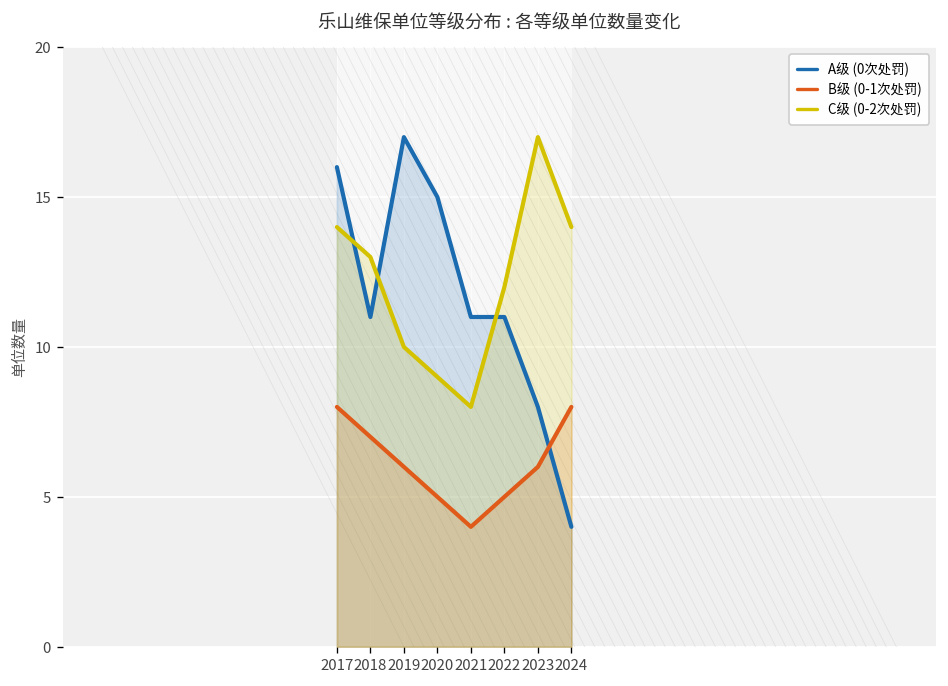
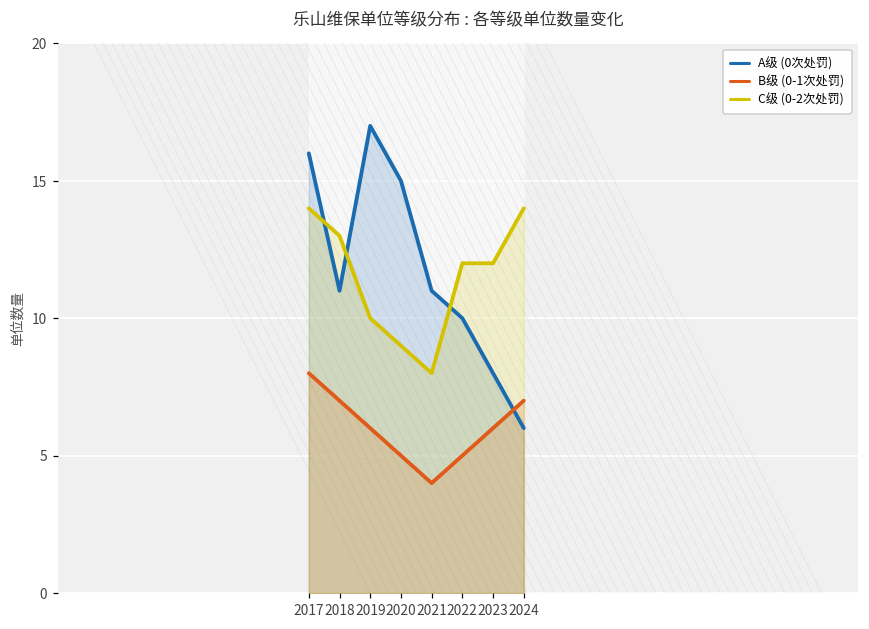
  {
    "A级 (0次处罚)": {
      "2017": 16,
      "2018": 11,
      "2019": 17,
      "2020": 15,
      "2021": 11,
-     "2022": 11,
+     "2022": 10,
      "2023": 8,
-     "2024": 4
+     "2024": 6
    },
    "B级 (0-1次处罚)": {
      "2017": 8,
      "2018": 7,
      "2019": 6,
      "2020": 5,
      "2021": 4,
      "2022": 5,
      "2023": 6,
-     "2024": 8
+     "2024": 7
    },
    "C级 (0-2次处罚)": {
      "2017": 14,
      "2018": 13,
      "2019": 10,
      "2020": 9,
      "2021": 8,
      "2022": 12,
-     "2023": 17,
+     "2023": 12,
      "2024": 14
    }
  }
